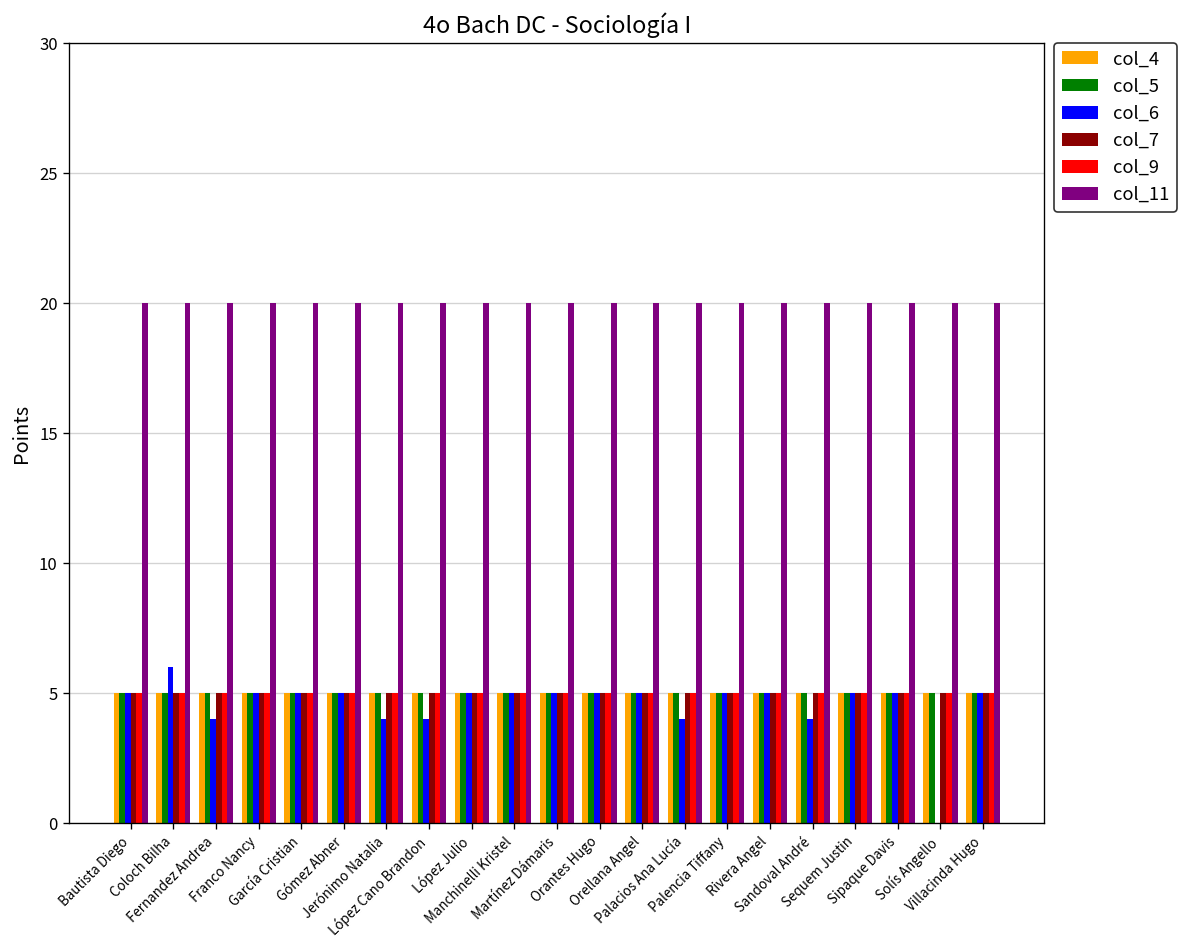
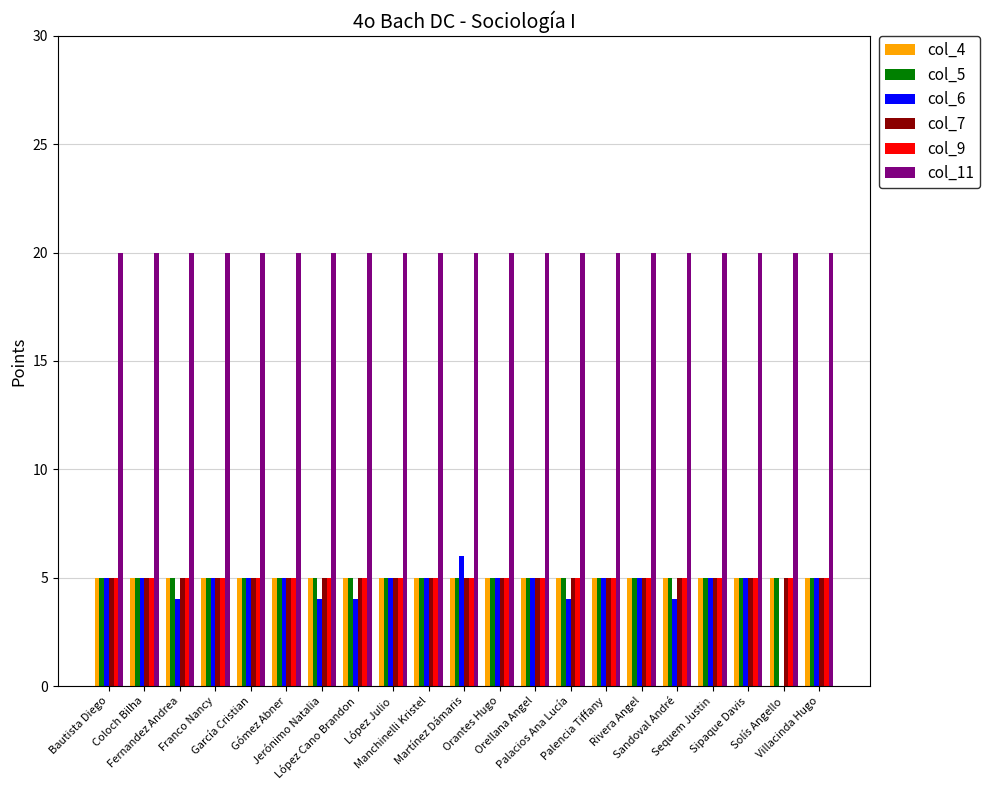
  {
    "col_4": {
      "Bautista Diego": 5,
      "Coloch Bilha": 5,
      "Fernandez Andrea": 5,
      "Franco Nancy": 5,
      "García Cristian": 5,
      "Gómez Abner": 5,
      "Jerónimo Natalia": 5,
      "López Cano Brandon": 5,
      "López Julio": 5,
      "Manchinelli Kristel": 5,
      "Martínez Dámaris": 5,
      "Orantes Hugo": 5,
      "Orellana Angel": 5,
      "Palacios Ana Lucía": 5,
      "Palencia Tiffany": 5,
      "Rivera Angel": 5,
      "Sandoval André": 5,
      "Sequem Justin": 5,
      "Sipaque Davis": 5,
      "Solís Angello": 5,
      "Villacinda Hugo": 5
    },
    "col_5": {
      "Bautista Diego": 5,
      "Coloch Bilha": 5,
      "Fernandez Andrea": 5,
      "Franco Nancy": 5,
      "García Cristian": 5,
      "Gómez Abner": 5,
      "Jerónimo Natalia": 5,
      "López Cano Brandon": 5,
      "López Julio": 5,
      "Manchinelli Kristel": 5,
      "Martínez Dámaris": 5,
      "Orantes Hugo": 5,
      "Orellana Angel": 5,
      "Palacios Ana Lucía": 5,
      "Palencia Tiffany": 5,
      "Rivera Angel": 5,
      "Sandoval André": 5,
      "Sequem Justin": 5,
      "Sipaque Davis": 5,
      "Solís Angello": 5,
      "Villacinda Hugo": 5
    },
    "col_6": {
      "Bautista Diego": 5,
-     "Coloch Bilha": 6,
+     "Coloch Bilha": 5,
      "Fernandez Andrea": 4,
      "Franco Nancy": 5,
      "García Cristian": 5,
      "Gómez Abner": 5,
      "Jerónimo Natalia": 4,
      "López Cano Brandon": 4,
      "López Julio": 5,
      "Manchinelli Kristel": 5,
-     "Martínez Dámaris": 5,
+     "Martínez Dámaris": 6,
      "Orantes Hugo": 5,
      "Orellana Angel": 5,
      "Palacios Ana Lucía": 4,
      "Palencia Tiffany": 5,
      "Rivera Angel": 5,
      "Sandoval André": 4,
      "Sequem Justin": 5,
      "Sipaque Davis": 5,
      "Solís Angello": 0,
      "Villacinda Hugo": 5
    },
    "col_7": {
      "Bautista Diego": 5,
      "Coloch Bilha": 5,
      "Fernandez Andrea": 5,
      "Franco Nancy": 5,
      "García Cristian": 5,
      "Gómez Abner": 5,
      "Jerónimo Natalia": 5,
      "López Cano Brandon": 5,
      "López Julio": 5,
      "Manchinelli Kristel": 5,
      "Martínez Dámaris": 5,
      "Orantes Hugo": 5,
      "Orellana Angel": 5,
      "Palacios Ana Lucía": 5,
      "Palencia Tiffany": 5,
      "Rivera Angel": 5,
      "Sandoval André": 5,
      "Sequem Justin": 5,
      "Sipaque Davis": 5,
      "Solís Angello": 5,
      "Villacinda Hugo": 5
    },
    "col_9": {
      "Bautista Diego": 5,
      "Coloch Bilha": 5,
      "Fernandez Andrea": 5,
      "Franco Nancy": 5,
      "García Cristian": 5,
      "Gómez Abner": 5,
      "Jerónimo Natalia": 5,
      "López Cano Brandon": 5,
      "López Julio": 5,
      "Manchinelli Kristel": 5,
      "Martínez Dámaris": 5,
      "Orantes Hugo": 5,
      "Orellana Angel": 5,
      "Palacios Ana Lucía": 5,
      "Palencia Tiffany": 5,
      "Rivera Angel": 5,
      "Sandoval André": 5,
      "Sequem Justin": 5,
      "Sipaque Davis": 5,
      "Solís Angello": 5,
      "Villacinda Hugo": 5
    },
    "col_11": {
      "Bautista Diego": 20,
      "Coloch Bilha": 20,
      "Fernandez Andrea": 20,
      "Franco Nancy": 20,
      "García Cristian": 20,
      "Gómez Abner": 20,
      "Jerónimo Natalia": 20,
      "López Cano Brandon": 20,
      "López Julio": 20,
      "Manchinelli Kristel": 20,
      "Martínez Dámaris": 20,
      "Orantes Hugo": 20,
      "Orellana Angel": 20,
      "Palacios Ana Lucía": 20,
      "Palencia Tiffany": 20,
      "Rivera Angel": 20,
      "Sandoval André": 20,
      "Sequem Justin": 20,
      "Sipaque Davis": 20,
      "Solís Angello": 20,
      "Villacinda Hugo": 20
    }
  }
